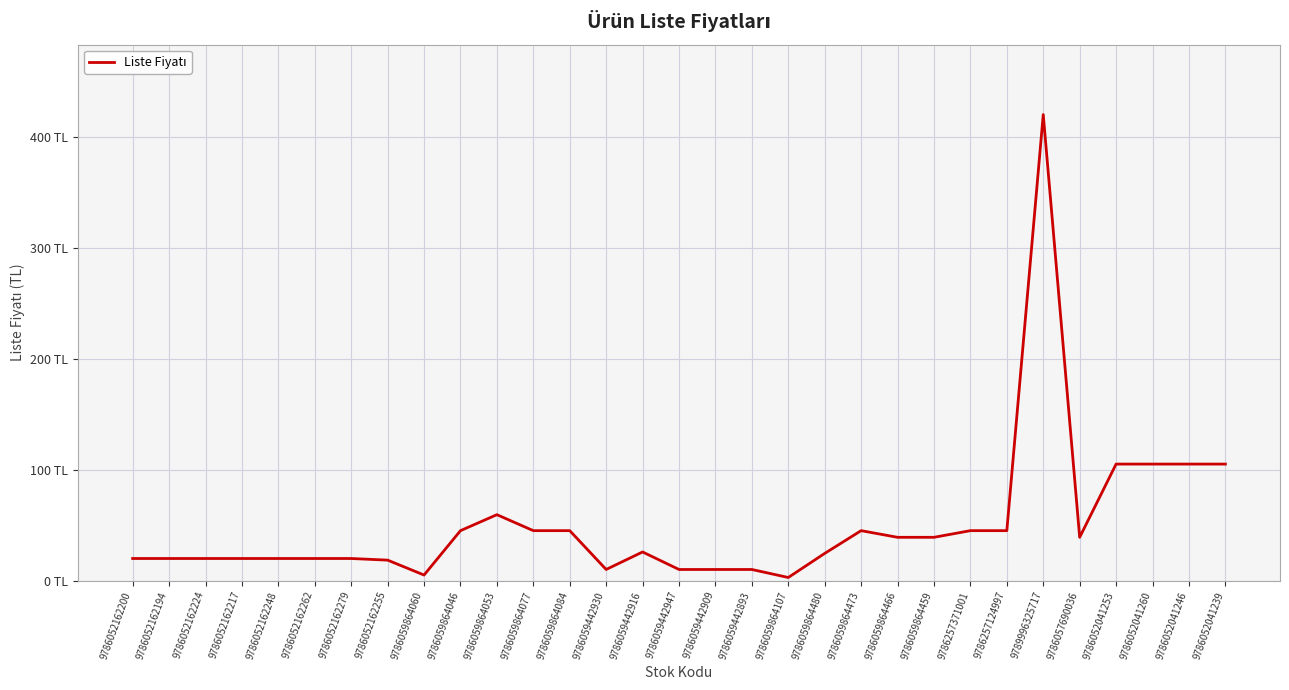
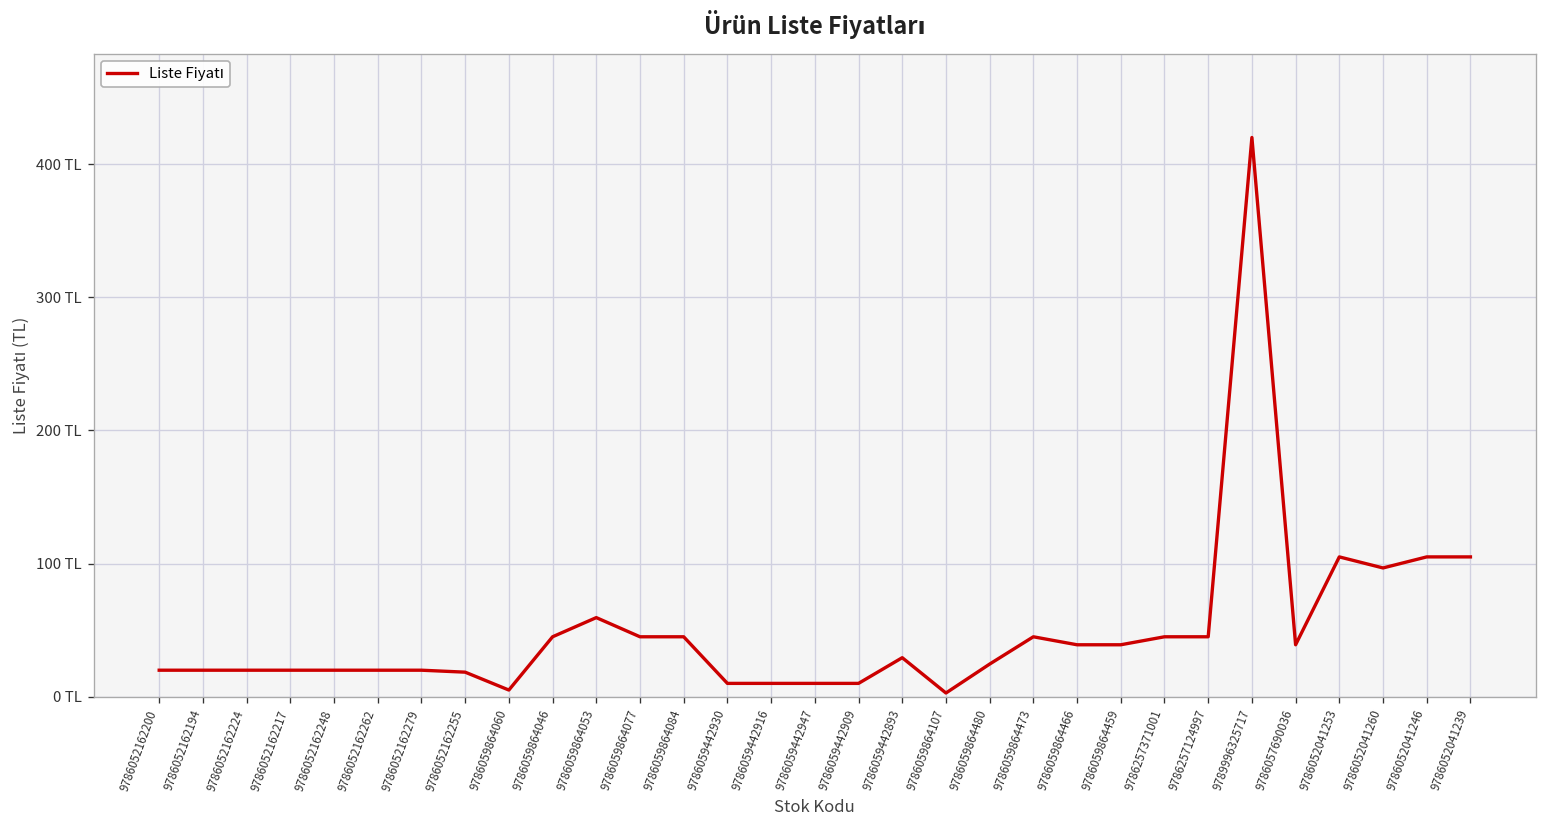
  {
    "9786052162200": "20 TL",
    "9786052162194": "20 TL",
    "9786052162224": "20 TL",
    "9786052162217": "20 TL",
    "9786052162248": "20 TL",
    "9786052162262": "20 TL",
    "9786052162279": "20 TL",
    "9786052162255": "18 TL",
    "9786059864060": "5 TL",
    "9786059864046": "45 TL",
    "9786059864053": "59 TL",
    "9786059864077": "45 TL",
    "9786059864084": "45 TL",
    "9786059442930": "10 TL",
-   "9786059442916": "26 TL",
+   "9786059442916": "10 TL",
    "9786059442947": "10 TL",
    "9786059442909": "10 TL",
-   "9786059442893": "10 TL",
+   "9786059442893": "29 TL",
    "9786059864107": "3 TL",
    "9786059864480": "25 TL",
    "9786059864473": "45 TL",
    "9786059864466": "39 TL",
    "9786059864459": "39 TL",
    "9786257371001": "45 TL",
    "9786257124997": "45 TL",
    "9789996325717": "420 TL",
    "9786057690036": "39 TL",
    "9786052041253": "105 TL",
-   "9786052041260": "105 TL",
+   "9786052041260": "97 TL",
    "9786052041246": "105 TL",
    "9786052041239": "105 TL"
  }
